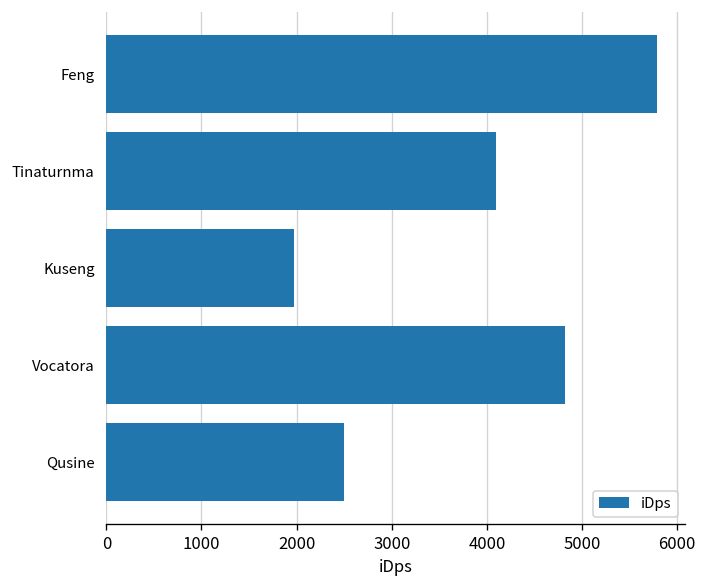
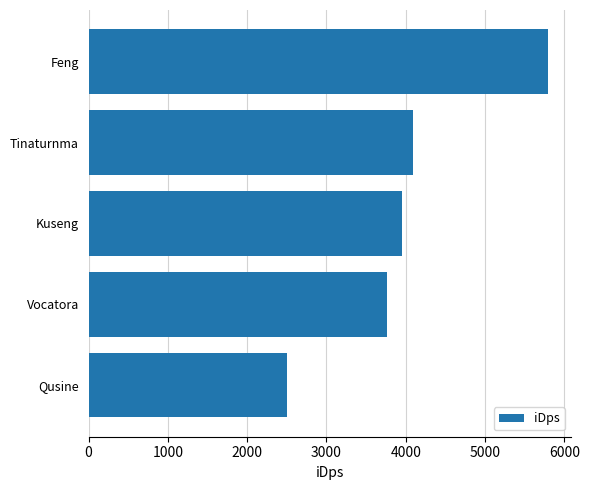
  {
    "Feng": 5800,
    "Tinaturnma": 4100,
-   "Kuseng": 2000,
-   "Vocatora": 4800,
+   "Kuseng": 4000,
+   "Vocatora": 3800,
    "Qusine": 2500
  }
